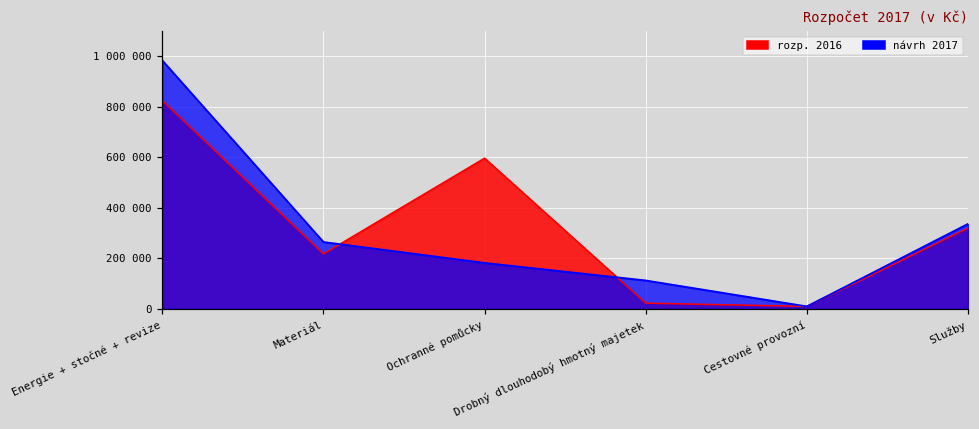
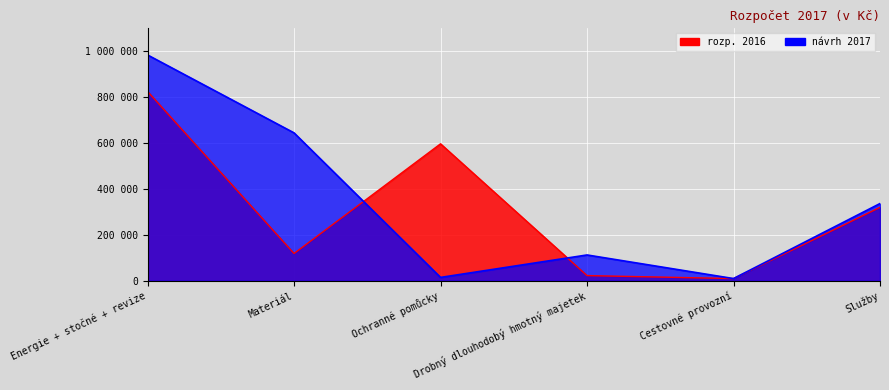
  {
    "rozp. 2016": {
      "Energie + stočné + revize": 830000,
-     "Materiál": 220000,
+     "Materiál": 120000,
      "Ochranné pomůcky": 600000,
      "Drobný dlouhodobý hmotný majetek": 20000,
      "Služby": 320000
    },
    "návrh 2017": {
      "Energie + stočné + revize": 980000,
-     "Materiál": 270000,
-     "Ochranné pomůcky": 180000,
+     "Materiál": 640000,
+     "Ochranné pomůcky": 20000,
      "Drobný dlouhodobý hmotný majetek": 110000,
      "Služby": 340000
    }
  }
